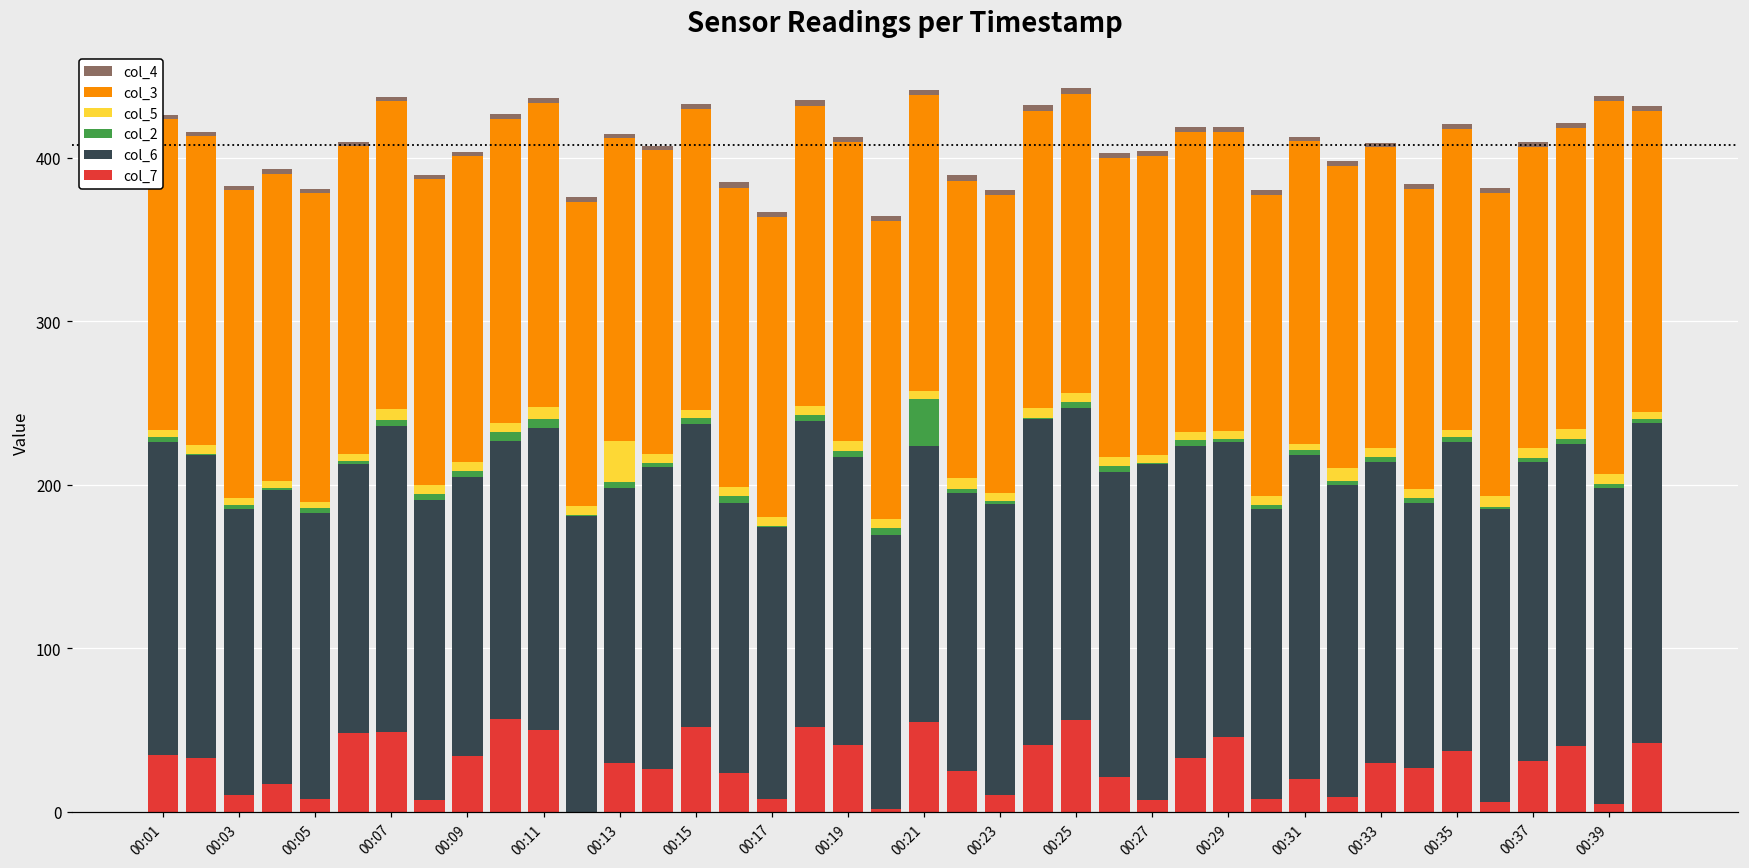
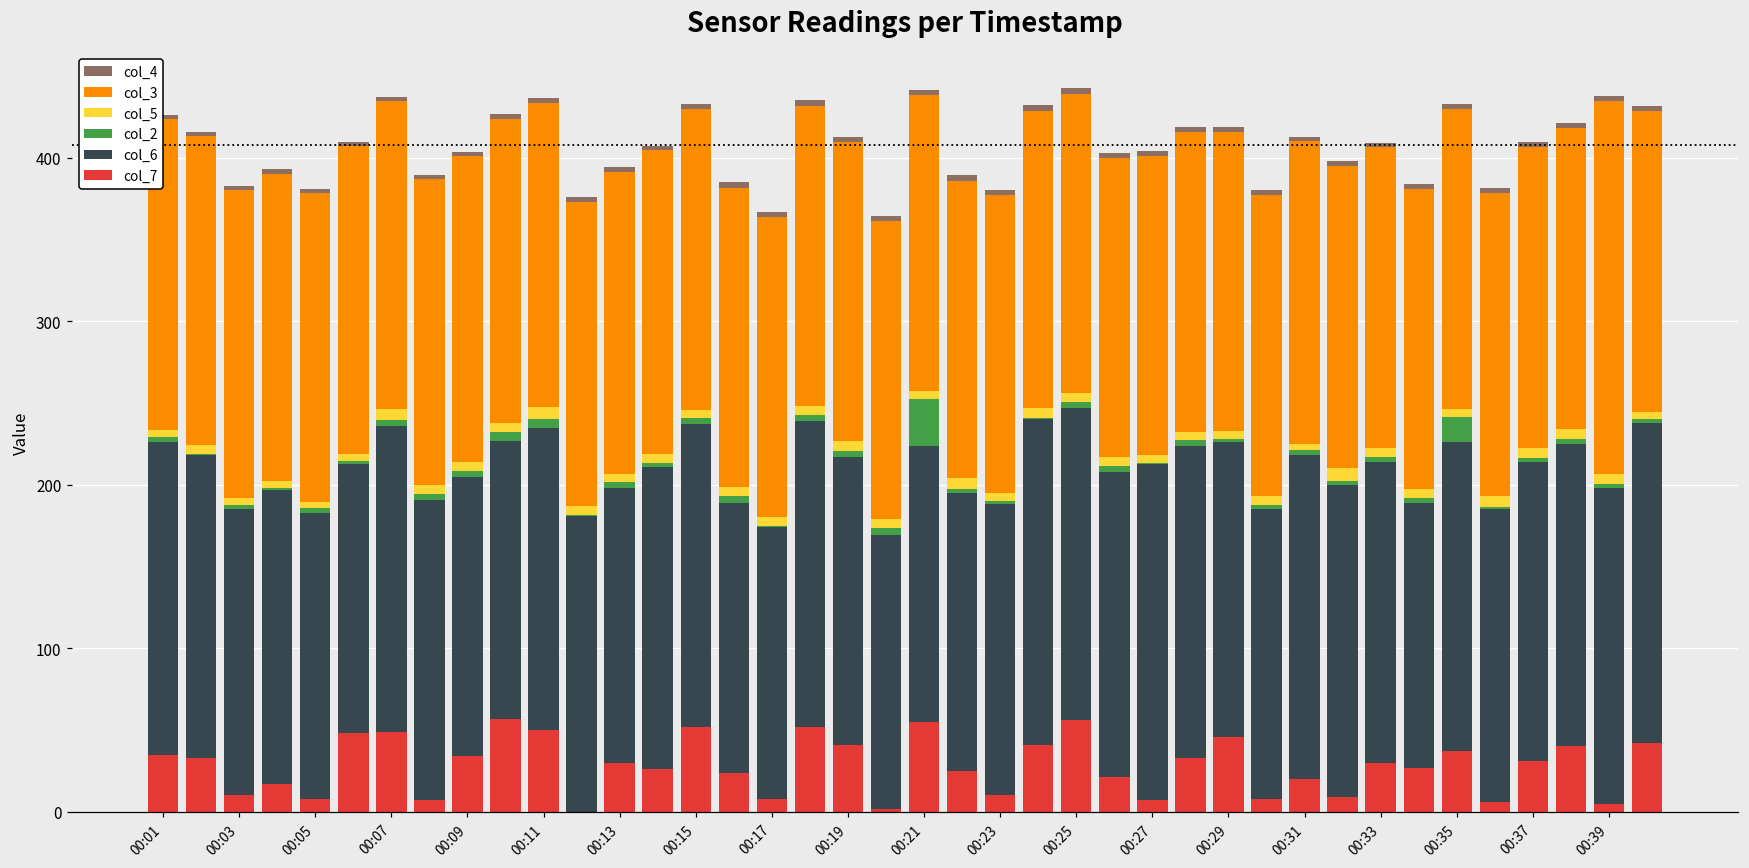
  {
    "col_7": {
      "00:01": 35,
      "00:03": 10,
      "00:05": 8,
      "00:07": 49,
      "00:09": 34,
      "00:11": 50,
      "00:13": 30,
      "00:15": 52,
      "00:17": 8,
      "00:19": 41,
      "00:21": 55,
      "00:23": 10,
      "00:25": 56,
      "00:27": 7,
      "00:29": 46,
      "00:31": 20,
      "00:33": 30,
      "00:35": 37,
      "00:37": 31,
      "00:39": 5
    },
    "col_6": {
      "00:01": 191,
      "00:03": 175,
      "00:05": 175,
      "00:07": 187,
      "00:09": 171,
      "00:11": 185,
      "00:13": 168,
      "00:15": 185,
      "00:17": 166,
      "00:19": 176,
      "00:21": 169,
      "00:23": 178,
      "00:25": 191,
      "00:27": 206,
      "00:29": 180,
      "00:31": 198,
      "00:33": 184,
      "00:35": 189,
      "00:37": 183,
      "00:39": 193
    },
    "col_2": {
      "00:01": 3,
      "00:03": 3,
      "00:05": 3,
      "00:07": 4,
      "00:09": 3,
      "00:11": 6,
      "00:13": 3,
      "00:15": 4,
      "00:19": 4,
      "00:21": 28,
      "00:23": 2,
      "00:25": 3,
      "00:29": 2,
      "00:31": 3,
      "00:33": 3,
-     "00:35": 3,
+     "00:35": 16,
      "00:37": 3,
      "00:39": 3
    },
    "col_5": {
      "00:01": 4,
      "00:03": 4,
      "00:05": 3,
      "00:07": 7,
      "00:09": 6,
      "00:11": 7,
-     "00:13": 26,
+     "00:13": 5,
      "00:15": 5,
      "00:17": 5,
      "00:19": 6,
      "00:21": 5,
      "00:23": 5,
      "00:25": 6,
      "00:27": 5,
      "00:29": 5,
      "00:31": 4,
      "00:33": 5,
      "00:35": 5,
      "00:37": 6,
      "00:39": 6
    },
    "col_3": {
      "00:03": 188,
      "00:05": 189,
      "00:07": 188,
      "00:09": 187,
      "00:11": 186,
      "00:13": 185,
      "00:15": 184,
      "00:17": 184,
      "00:19": 183,
      "00:21": 181,
      "00:23": 182,
      "00:25": 183,
      "00:27": 183,
      "00:29": 183,
      "00:31": 185,
      "00:33": 184,
      "00:35": 184,
      "00:37": 184,
      "00:39": 228
    },
    "col_4": {
      "00:03": 3,
      "00:05": 3,
      "00:07": 3,
      "00:09": 3,
      "00:11": 3,
      "00:13": 3,
      "00:15": 3,
      "00:17": 3,
      "00:19": 3,
      "00:21": 3,
      "00:23": 3,
      "00:25": 3,
      "00:27": 3,
      "00:29": 3,
      "00:31": 3,
      "00:33": 3,
      "00:35": 3,
      "00:37": 3,
      "00:39": 3
    }
  }
